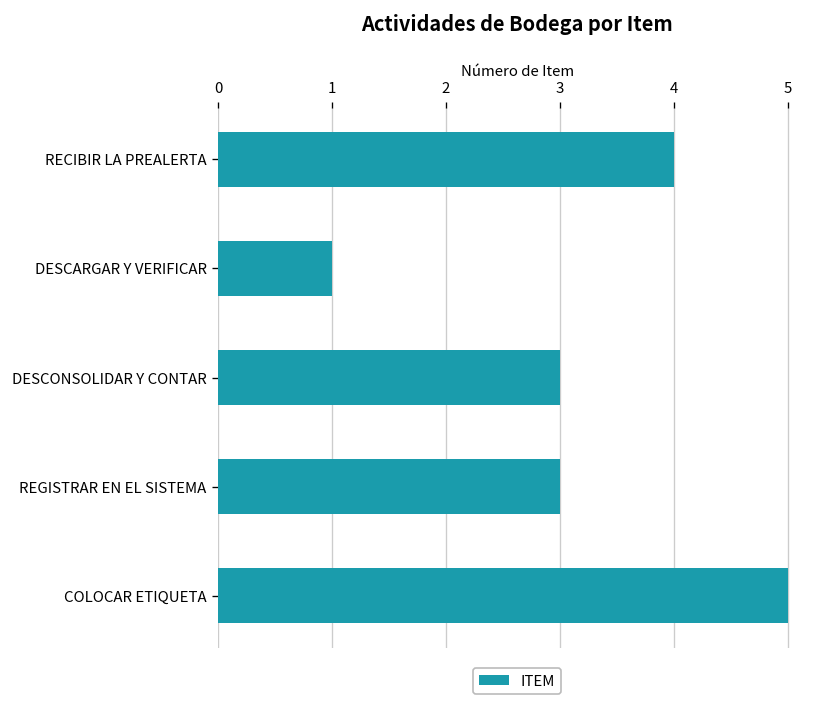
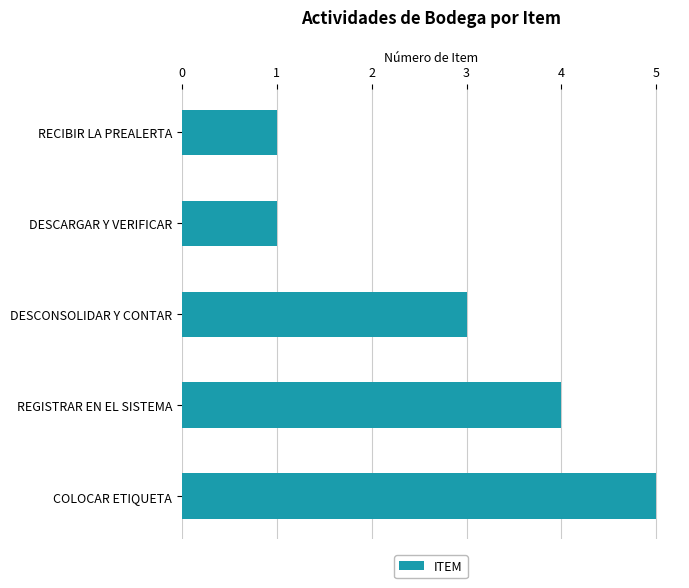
  {
-   "RECIBIR LA PREALERTA": 4,
+   "RECIBIR LA PREALERTA": 1,
    "DESCARGAR Y VERIFICAR": 1,
    "DESCONSOLIDAR Y CONTAR": 3,
-   "REGISTRAR EN EL SISTEMA": 3,
+   "REGISTRAR EN EL SISTEMA": 4,
    "COLOCAR ETIQUETA": 5
  }
